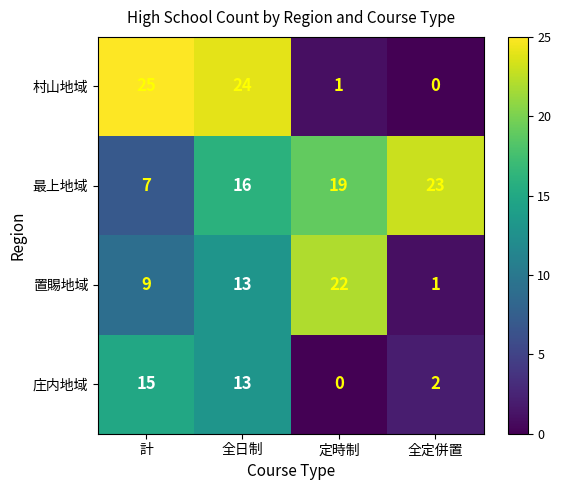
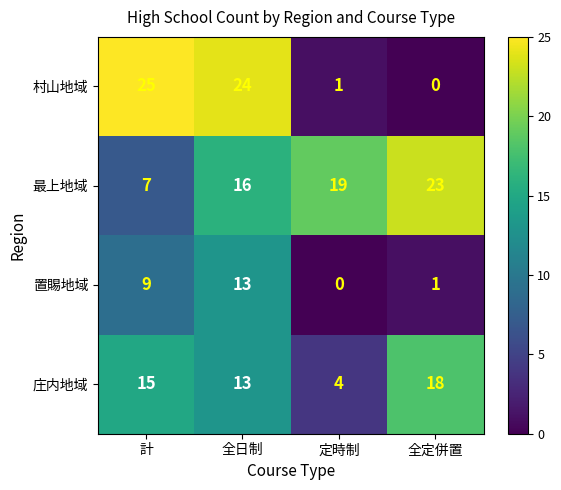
  {
    "村山地域": {
      "定時制": 1,
      "全定併置": 0
    },
    "最上地域": {
      "計": 7,
      "全日制": 16,
      "定時制": 19,
      "全定併置": 23
    },
    "置賜地域": {
      "計": 9,
      "全日制": 13,
-     "定時制": 22,
+     "定時制": 0,
      "全定併置": 1
    },
    "庄内地域": {
      "計": 15,
      "全日制": 13,
-     "定時制": 0,
-     "全定併置": 2
+     "定時制": 4,
+     "全定併置": 18
    }
  }
